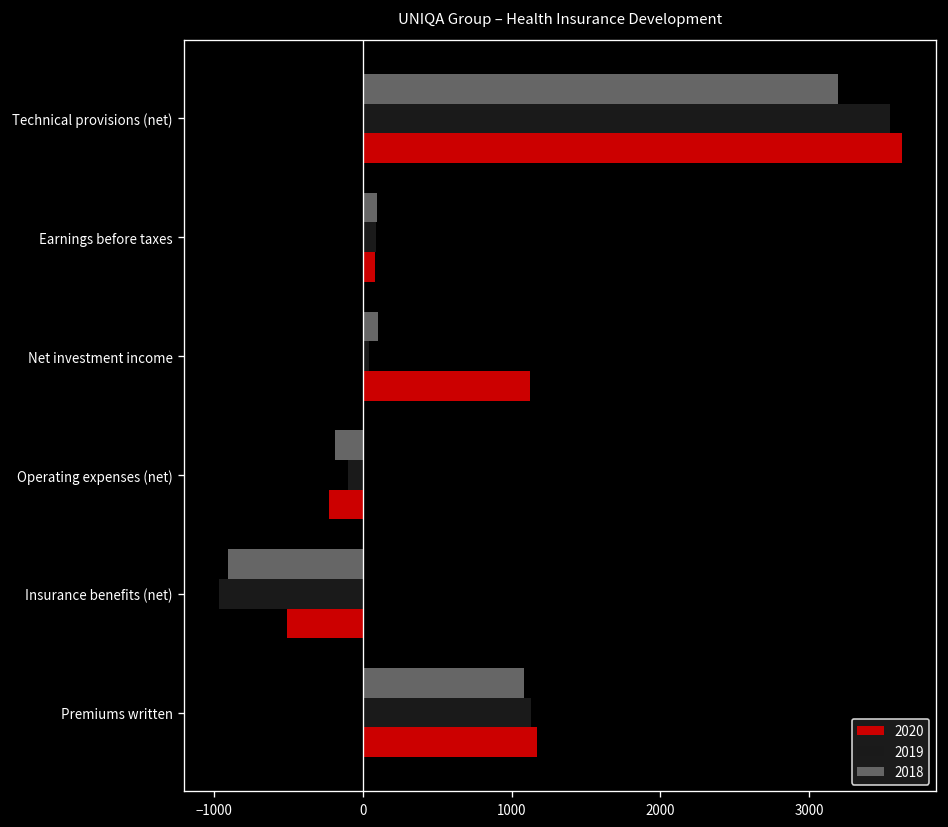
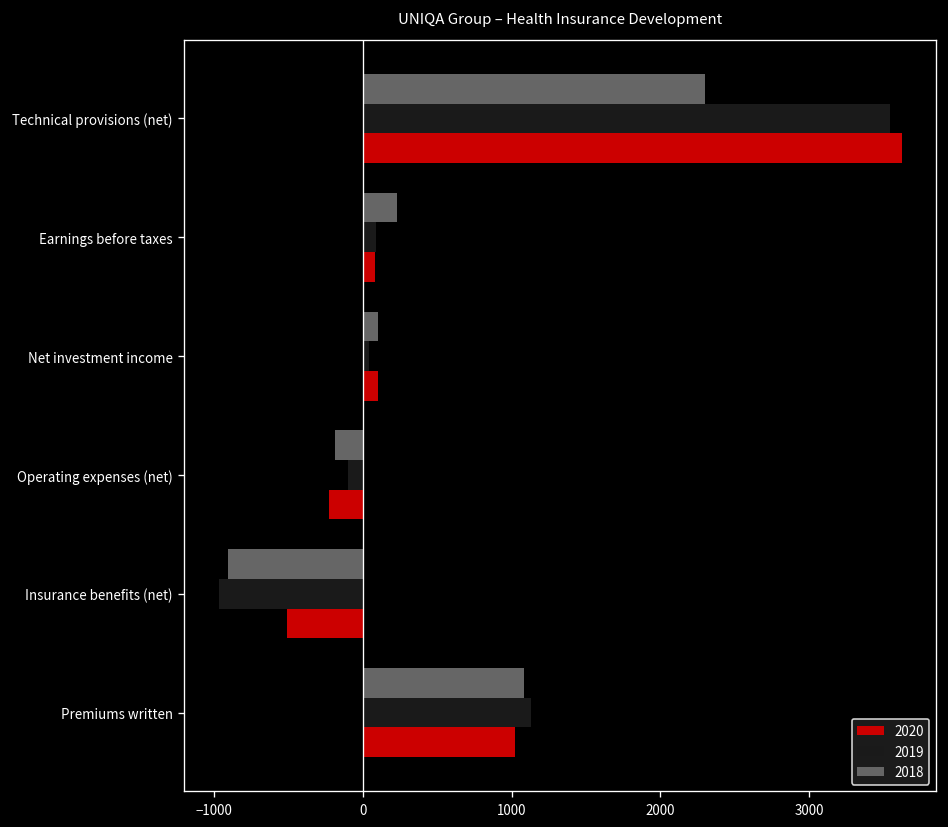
  {
    "2020": {
      "Technical provisions (net)": 3620,
      "Earnings before taxes": 80,
-     "Net investment income": 1120,
+     "Net investment income": 100,
      "Operating expenses (net)": -230,
      "Insurance benefits (net)": -510,
-     "Premiums written": 1170
+     "Premiums written": 1030
    },
    "2019": {
      "Technical provisions (net)": 3540,
      "Earnings before taxes": 90,
      "Net investment income": 40,
      "Operating expenses (net)": -100,
      "Insurance benefits (net)": -970,
      "Premiums written": 1130
    },
    "2018": {
-     "Technical provisions (net)": 3190,
-     "Earnings before taxes": 100,
+     "Technical provisions (net)": 2300,
+     "Earnings before taxes": 230,
      "Net investment income": 100,
      "Operating expenses (net)": -180,
      "Insurance benefits (net)": -910,
      "Premiums written": 1090
    }
  }
